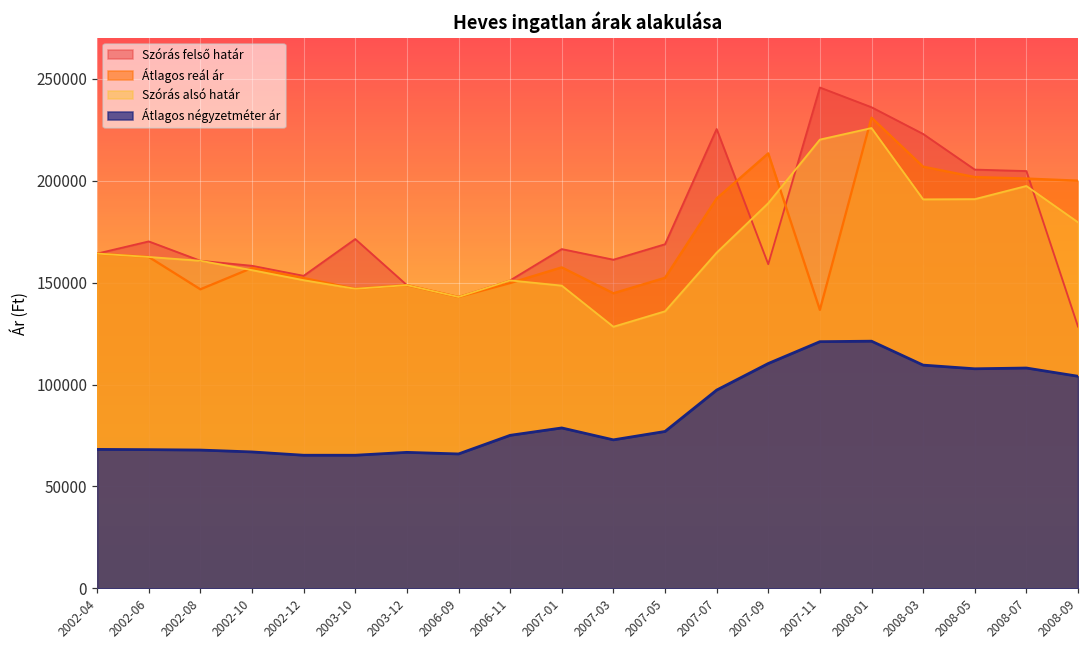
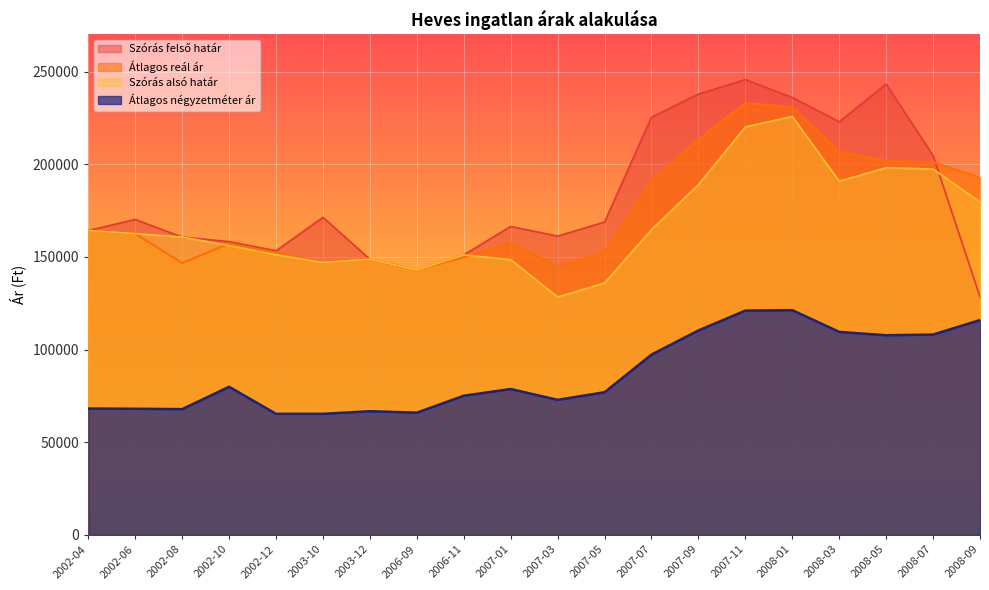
  {
    "Szórás felső határ": {
      "2002-06": 170000,
      "2003-10": 171000,
      "2007-01": 166000,
      "2007-03": 161000,
      "2007-05": 169000,
      "2007-07": 225000,
-     "2007-09": 159000,
+     "2007-09": 238000,
      "2007-11": 246000,
      "2008-01": 236000,
      "2008-03": 223000,
-     "2008-05": 205000,
+     "2008-05": 243000,
      "2008-07": 205000,
      "2008-09": 128000
    },
    "Átlagos reál ár": {
      "2002-08": 147000,
      "2007-01": 157000,
      "2007-03": 145000,
      "2007-05": 152000,
      "2007-07": 191000,
      "2007-09": 213000,
-     "2007-11": 137000,
+     "2007-11": 233000,
      "2008-01": 231000,
      "2008-03": 207000,
      "2008-05": 202000,
      "2008-07": 201000,
-     "2008-09": 200000
+     "2008-09": 193000
    },
    "Szórás alsó határ": {
      "2007-01": 148000,
      "2007-03": 128000,
      "2007-05": 136000,
      "2007-07": 165000,
      "2007-09": 189000,
      "2007-11": 220000,
      "2008-01": 226000,
      "2008-03": 191000,
-     "2008-05": 191000,
+     "2008-05": 198000,
      "2008-07": 197000,
      "2008-09": 180000
    },
    "Átlagos négyzetméter ár": {
      "2002-04": 68000,
      "2002-06": 68000,
      "2002-08": 68000,
-     "2002-10": 67000,
+     "2002-10": 80000,
      "2002-12": 65000,
      "2003-10": 65000,
      "2003-12": 67000,
      "2006-09": 66000,
      "2006-11": 75000,
      "2007-01": 79000,
      "2007-03": 73000,
      "2007-05": 77000,
      "2007-07": 97000,
      "2007-09": 110000,
      "2007-11": 121000,
      "2008-01": 121000,
      "2008-03": 110000,
      "2008-05": 108000,
      "2008-07": 108000,
-     "2008-09": 104000
+     "2008-09": 116000
    }
  }
